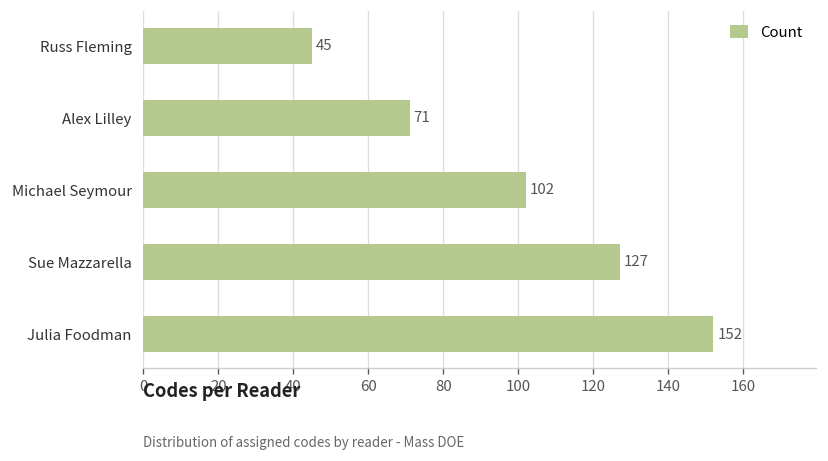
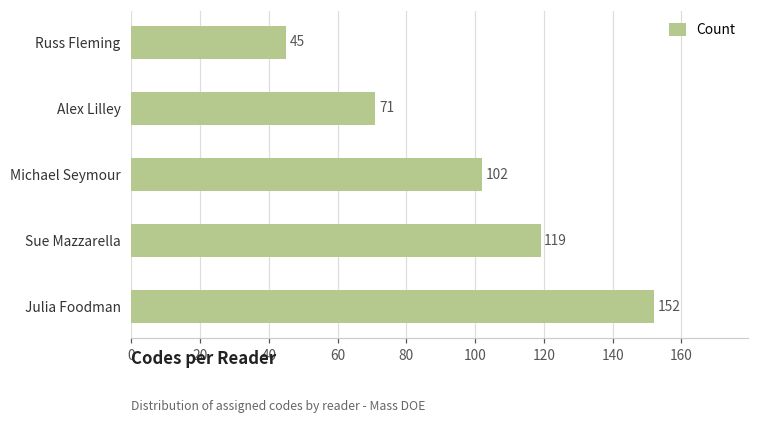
  {
    "Russ Fleming": 45,
    "Alex Lilley": 71,
    "Michael Seymour": 102,
-   "Sue Mazzarella": 127,
+   "Sue Mazzarella": 119,
    "Julia Foodman": 152
  }
